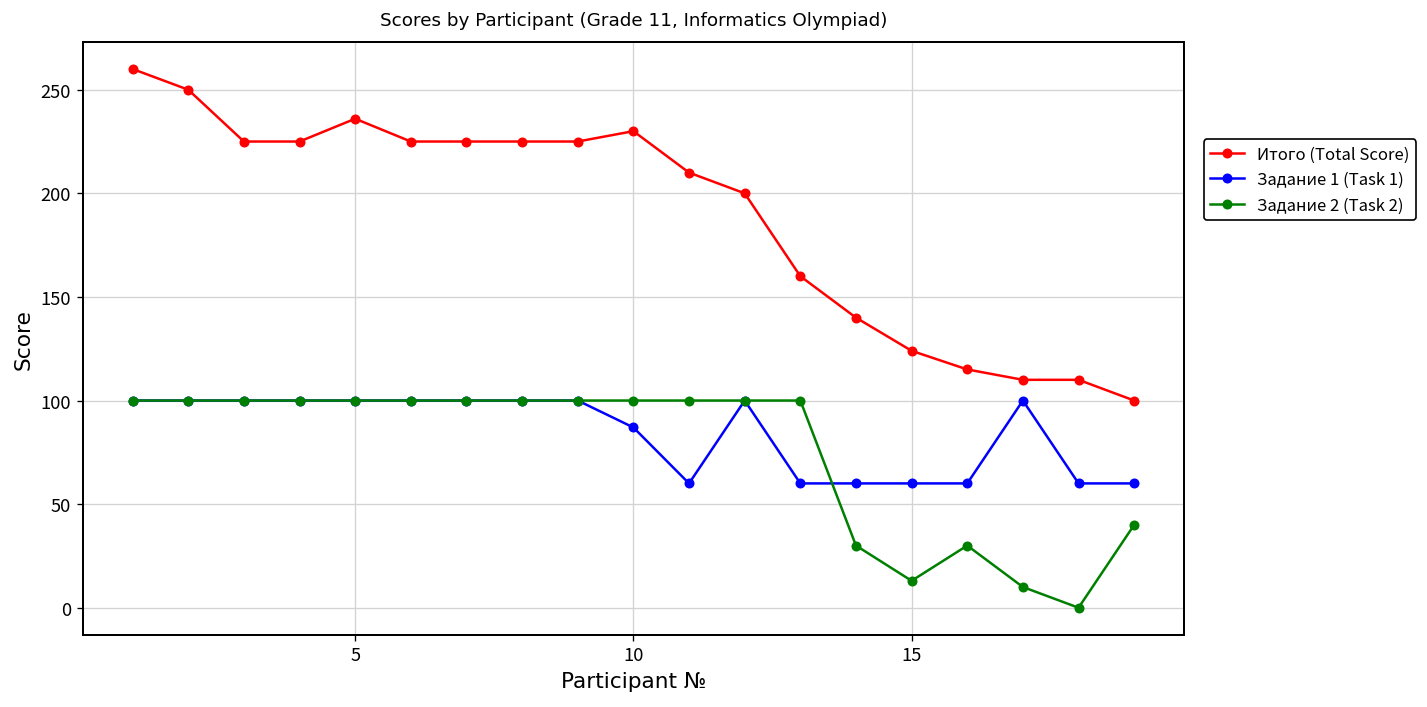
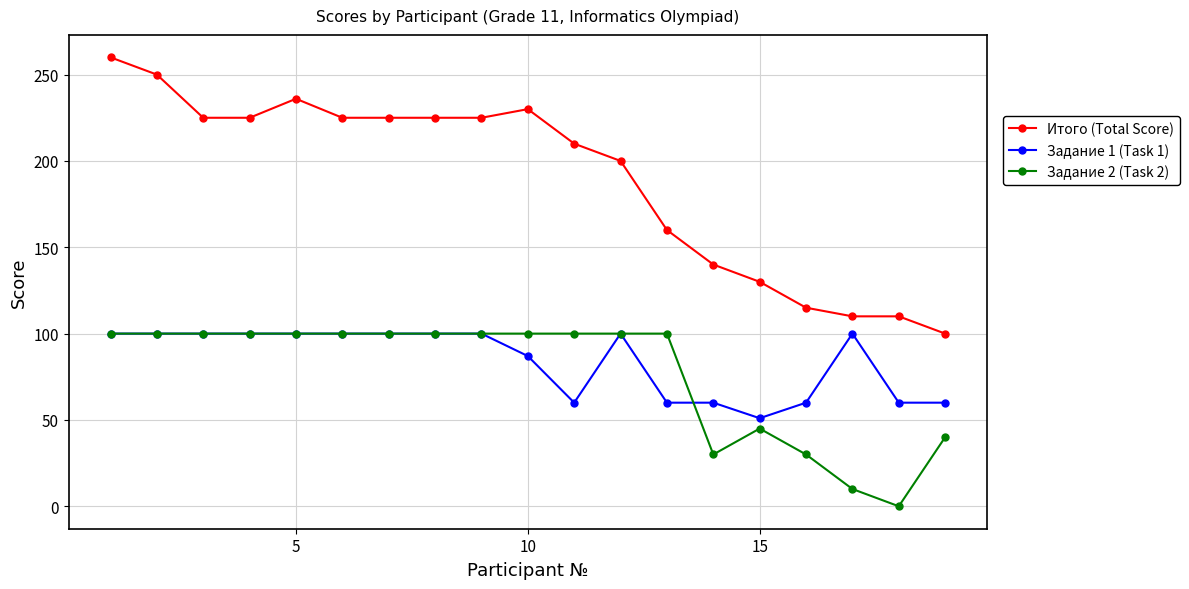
  {
    "Итого (Total Score)": {
      "5": 236,
      "10": 230,
-     "15": 124
+     "15": 130
    },
    "Задание 1 (Task 1)": {
      "10": 87,
-     "15": 60
+     "15": 51
    },
    "Задание 2 (Task 2)": {
      "10": 100,
-     "15": 13
+     "15": 45
    }
  }
